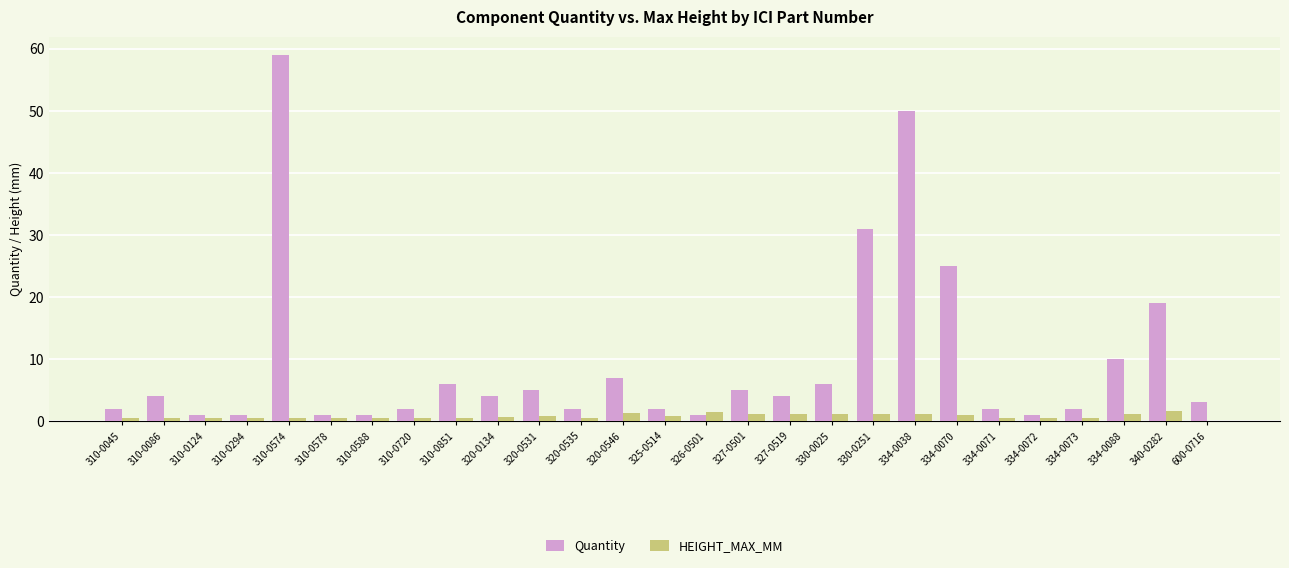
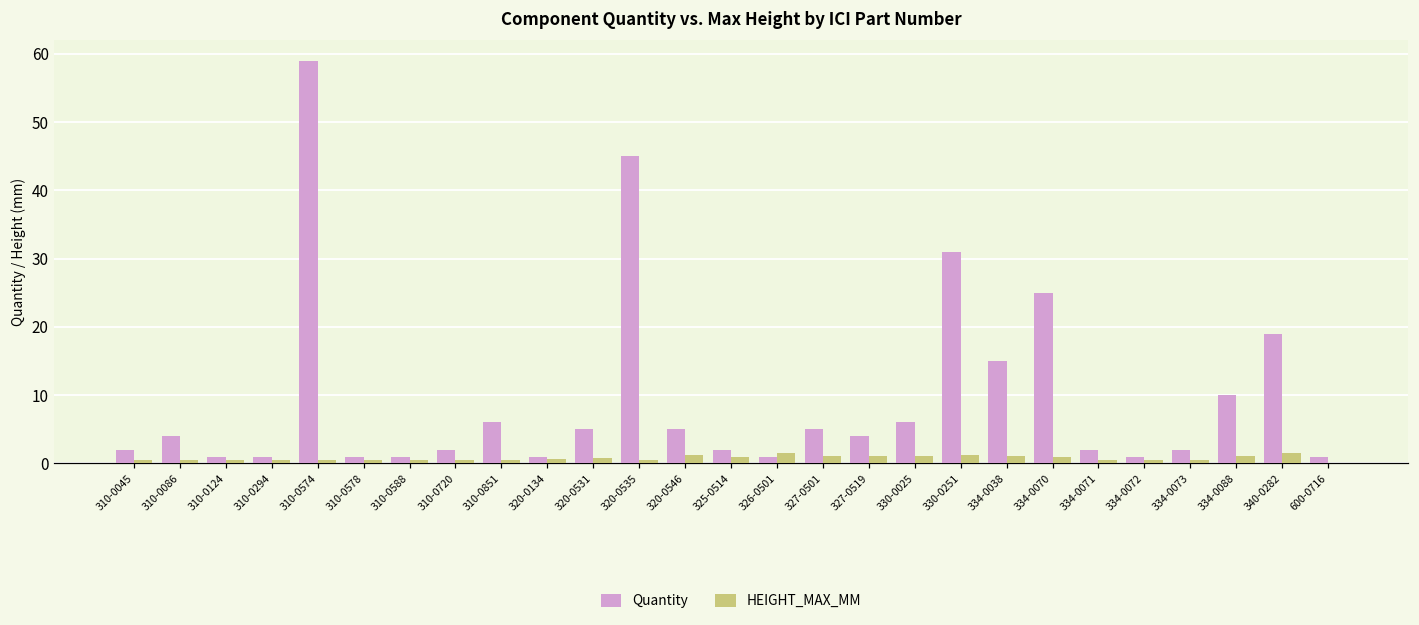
  {
    "Quantity": {
      "310-0045": 2,
      "310-0086": 4,
      "310-0124": 1,
      "310-0294": 1,
      "310-0574": 59,
      "310-0578": 1,
      "310-0588": 1,
      "310-0720": 2,
      "310-0851": 6,
-     "320-0134": 4,
+     "320-0134": 1,
      "320-0531": 5,
-     "320-0535": 2,
-     "320-0546": 7,
+     "320-0535": 45,
+     "320-0546": 5,
      "325-0514": 2,
      "326-0501": 1,
      "327-0501": 5,
      "327-0519": 4,
      "330-0025": 6,
      "330-0251": 31,
-     "334-0038": 50,
+     "334-0038": 15,
      "334-0070": 25,
      "334-0071": 2,
      "334-0072": 1,
      "334-0073": 2,
      "334-0088": 10,
      "340-0282": 19,
-     "600-0716": 3
+     "600-0716": 1
    },
    "HEIGHT_MAX_MM": {
      "310-0045": 0,
      "310-0086": 0,
      "310-0124": 0,
      "310-0294": 0,
      "310-0574": 0,
      "310-0578": 0,
      "310-0588": 0,
      "310-0720": 0,
      "310-0851": 0,
      "320-0134": 1,
      "320-0531": 1,
      "320-0535": 1,
      "320-0546": 1,
      "325-0514": 1,
      "326-0501": 1,
      "327-0501": 1,
      "327-0519": 1,
      "330-0025": 1,
      "330-0251": 1,
      "334-0038": 1,
      "334-0070": 1,
      "334-0071": 0,
      "334-0072": 0,
      "334-0073": 0,
      "334-0088": 1,
      "340-0282": 2,
      "600-0716": 0
    }
  }
